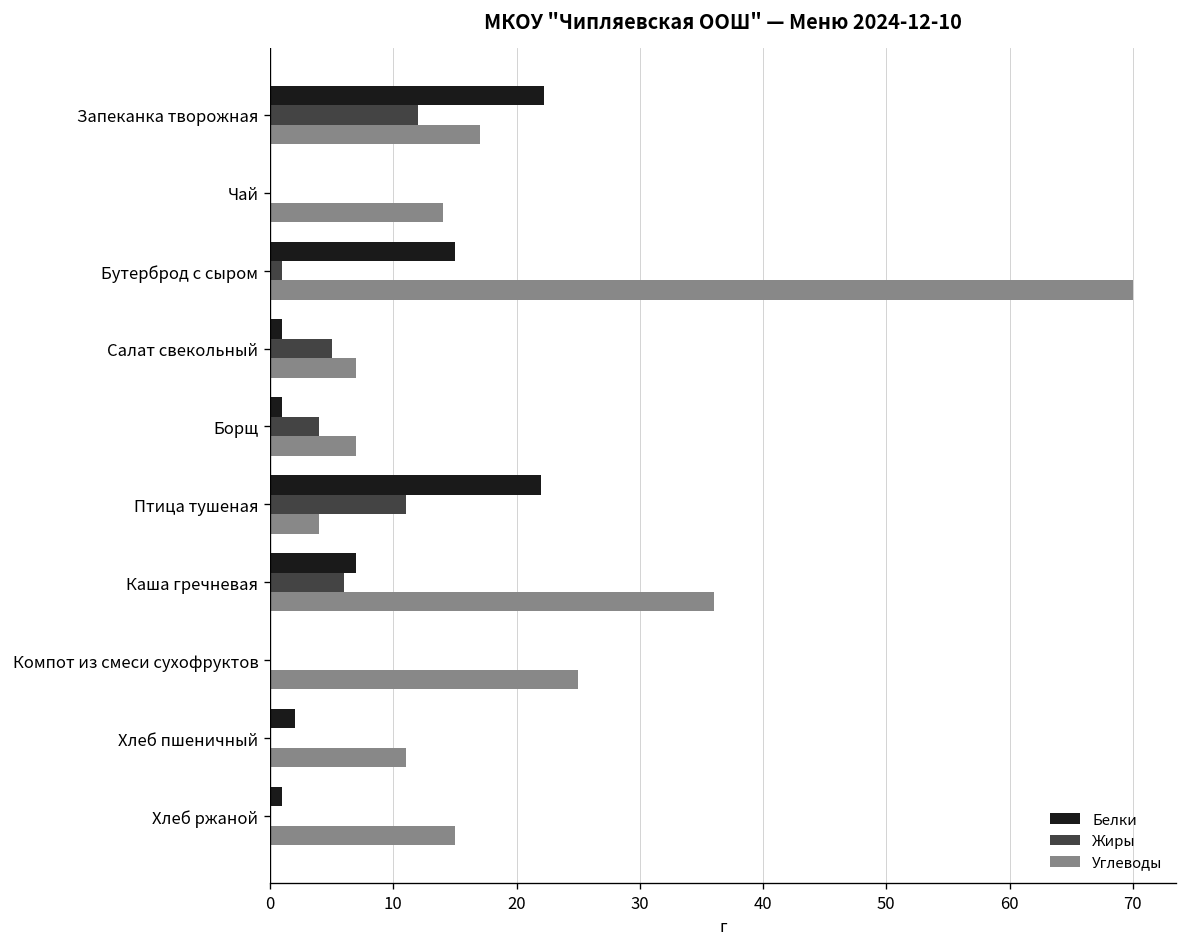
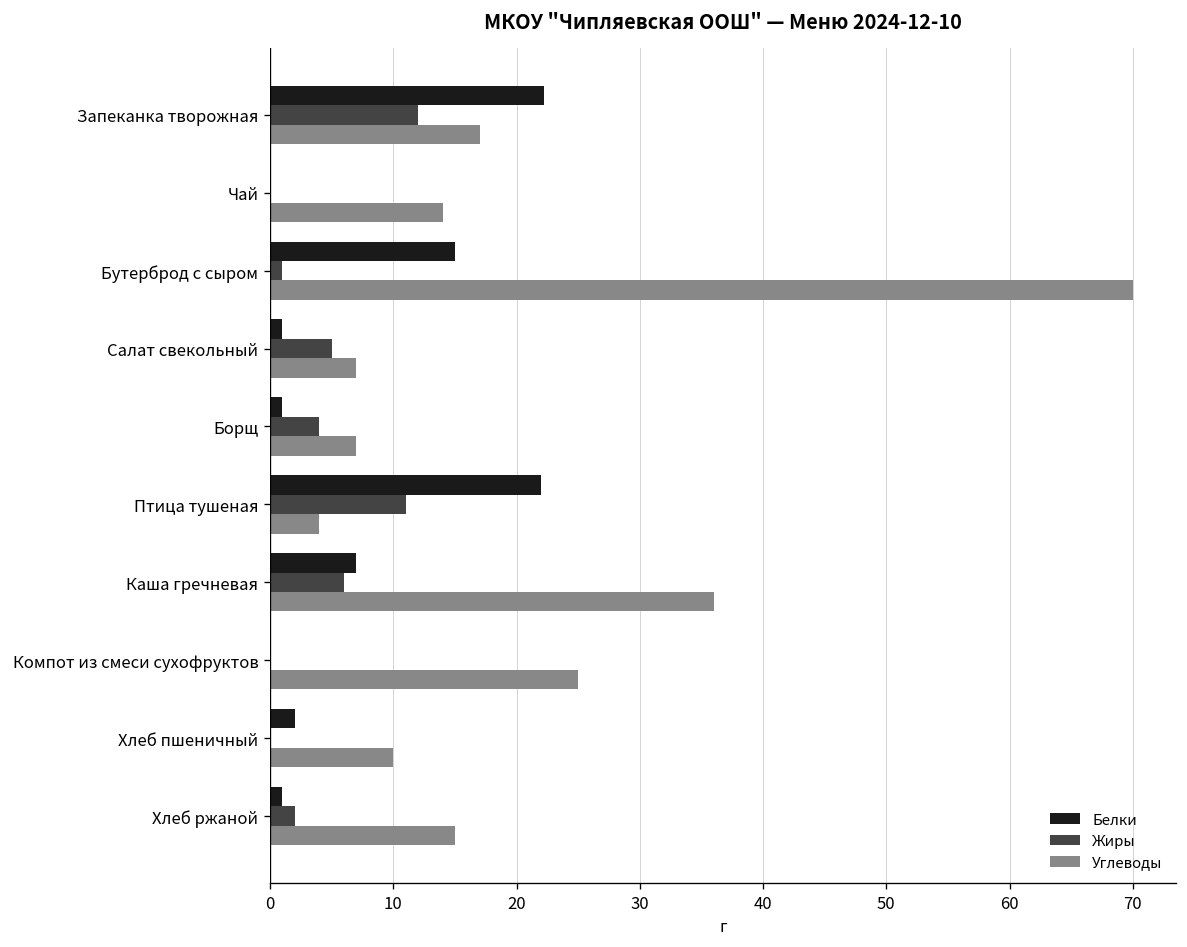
  {
    "Белки": {
      "Запеканка творожная": 22,
      "Чай": 0,
      "Бутерброд с сыром": 15,
      "Салат свекольный": 1,
      "Борщ": 1,
      "Птица тушеная": 22,
      "Каша гречневая": 7,
      "Компот из смеси сухофруктов": 0,
      "Хлеб пшеничный": 2,
      "Хлеб ржаной": 1
    },
    "Жиры": {
      "Запеканка творожная": 12,
      "Чай": 0,
      "Бутерброд с сыром": 1,
      "Салат свекольный": 5,
      "Борщ": 4,
      "Птица тушеная": 11,
      "Каша гречневая": 6,
      "Компот из смеси сухофруктов": 0,
      "Хлеб пшеничный": 0,
-     "Хлеб ржаной": 0
+     "Хлеб ржаной": 2
    },
    "Углеводы": {
      "Запеканка творожная": 17,
      "Чай": 14,
      "Бутерброд с сыром": 70,
      "Салат свекольный": 7,
      "Борщ": 7,
      "Птица тушеная": 4,
      "Каша гречневая": 36,
      "Компот из смеси сухофруктов": 25,
-     "Хлеб пшеничный": 11,
+     "Хлеб пшеничный": 10,
      "Хлеб ржаной": 15
    }
  }
